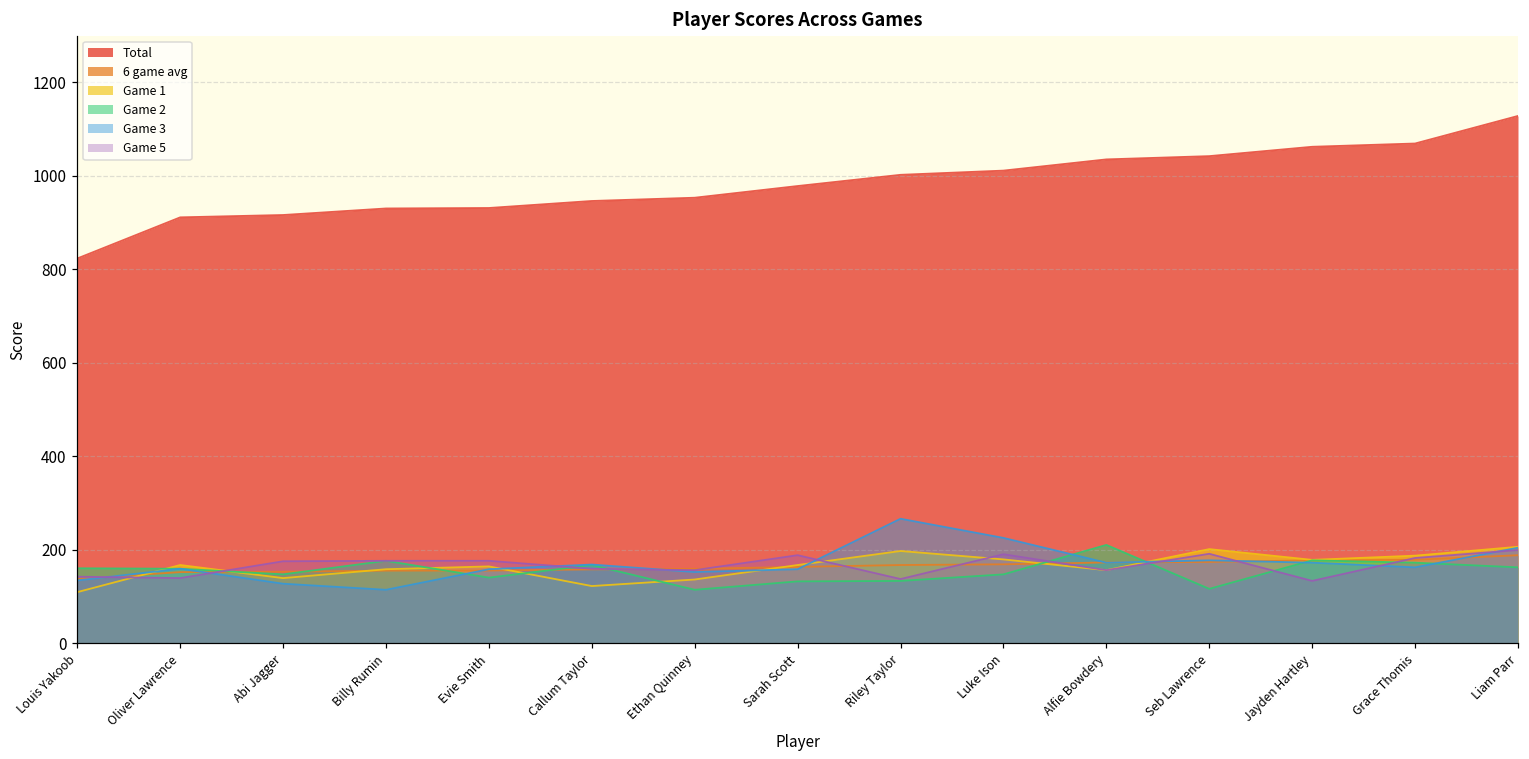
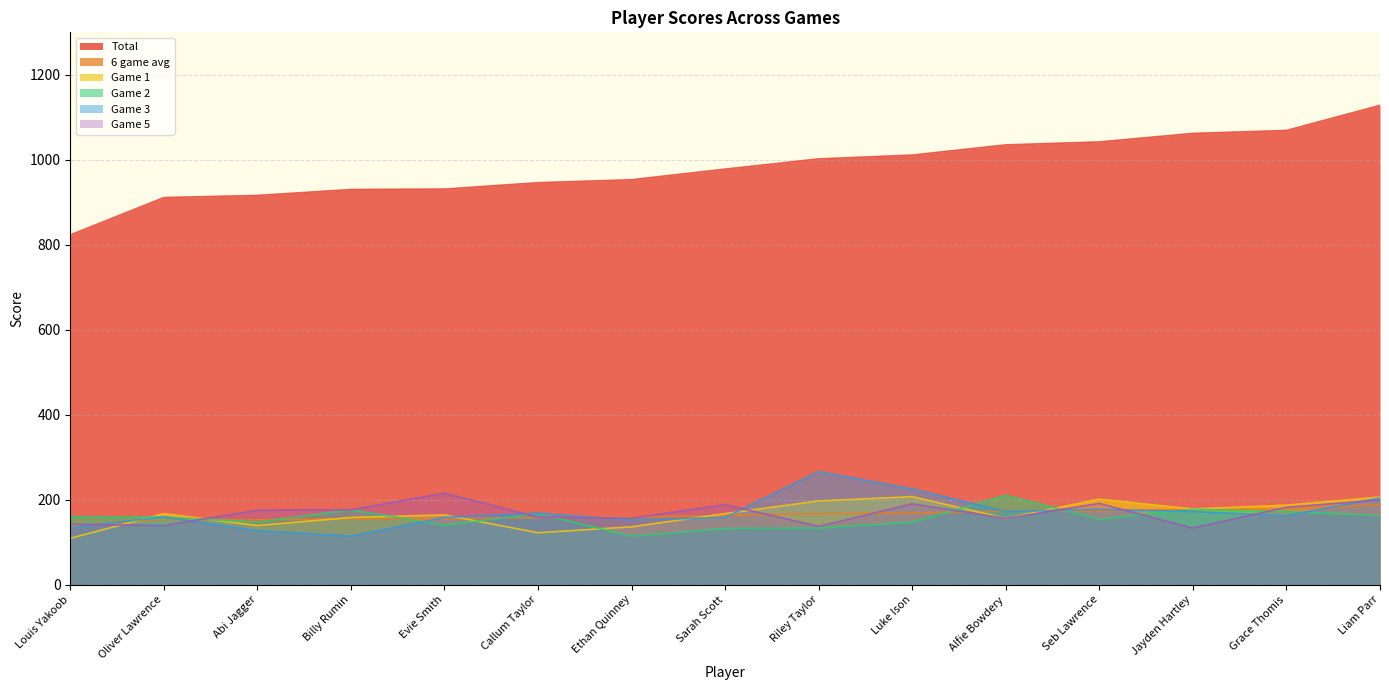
  {
    "Game 1": {
      "Louis Yakoob": 110,
      "Oliver Lawrence": 170,
      "Abi Jagger": 140,
      "Evie Smith": 160,
      "Callum Taylor": 120,
      "Ethan Quinney": 140,
      "Riley Taylor": 200,
-     "Luke Ison": 180,
+     "Luke Ison": 210,
      "Seb Lawrence": 200
    },
    "Game 2": {
      "Louis Yakoob": 160,
      "Evie Smith": 140,
      "Ethan Quinney": 110,
      "Sarah Scott": 130,
      "Luke Ison": 150,
      "Alfie Bowdery": 210,
-     "Seb Lawrence": 120,
+     "Seb Lawrence": 150,
      "Grace Thomis": 170,
      "Liam Parr": 160
    },
    "Game 3": {
      "Abi Jagger": 130,
      "Billy Rumin": 110,
      "Riley Taylor": 270,
      "Luke Ison": 230,
      "Grace Thomis": 160
    },
    "Game 5": {
      "Oliver Lawrence": 140,
      "Abi Jagger": 180,
-     "Evie Smith": 180,
+     "Evie Smith": 220,
      "Sarah Scott": 190,
      "Luke Ison": 190,
      "Seb Lawrence": 190,
      "Jayden Hartley": 130
    }
  }
